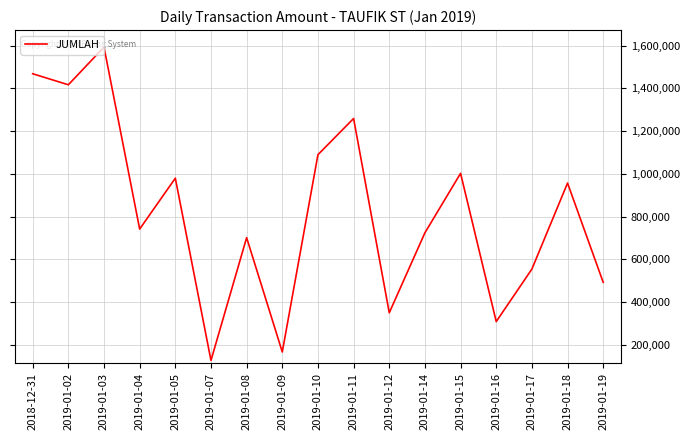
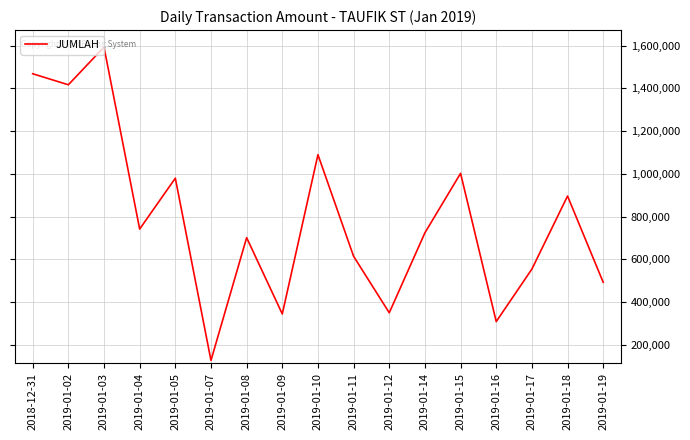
  {
    "2018-12-31": "1,470,000",
    "2019-01-02": "1,420,000",
    "2019-01-04": "740,000",
    "2019-01-05": "980,000",
    "2019-01-07": "130,000",
    "2019-01-08": "700,000",
-   "2019-01-09": "170,000",
+   "2019-01-09": "340,000",
    "2019-01-10": "1,090,000",
-   "2019-01-11": "1,260,000",
+   "2019-01-11": "610,000",
    "2019-01-12": "350,000",
    "2019-01-14": "720,000",
    "2019-01-15": "1,000,000",
    "2019-01-16": "310,000",
    "2019-01-17": "550,000",
-   "2019-01-18": "960,000",
+   "2019-01-18": "900,000",
    "2019-01-19": "490,000"
  }
